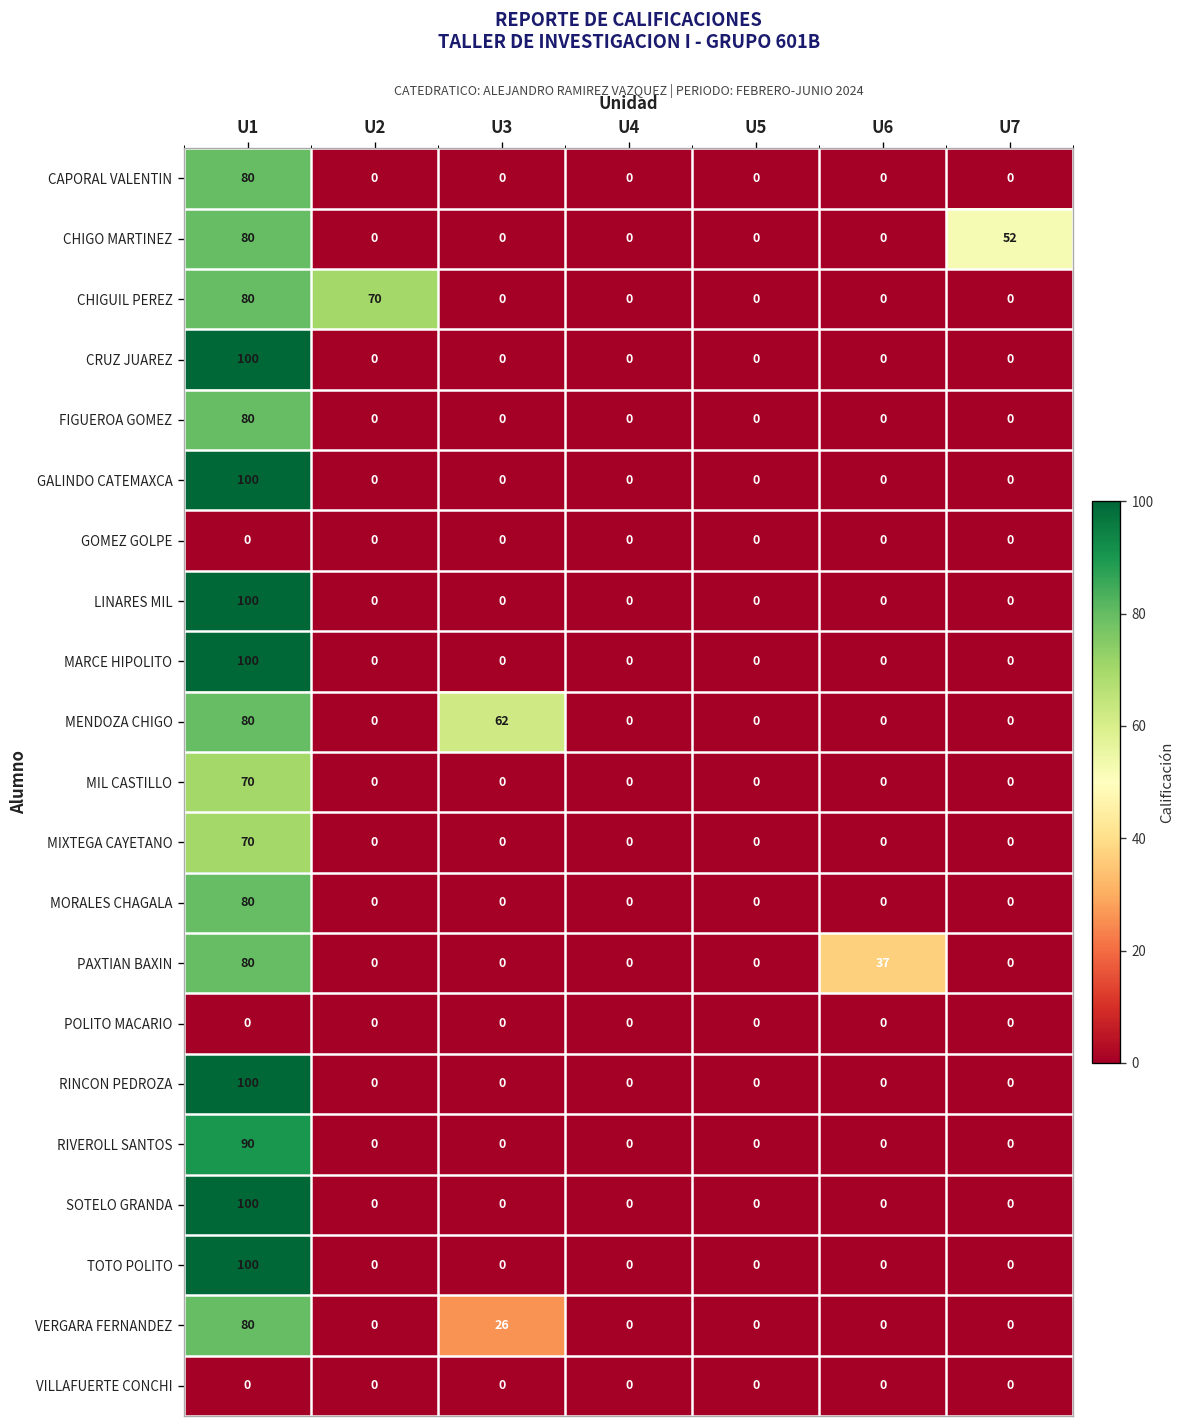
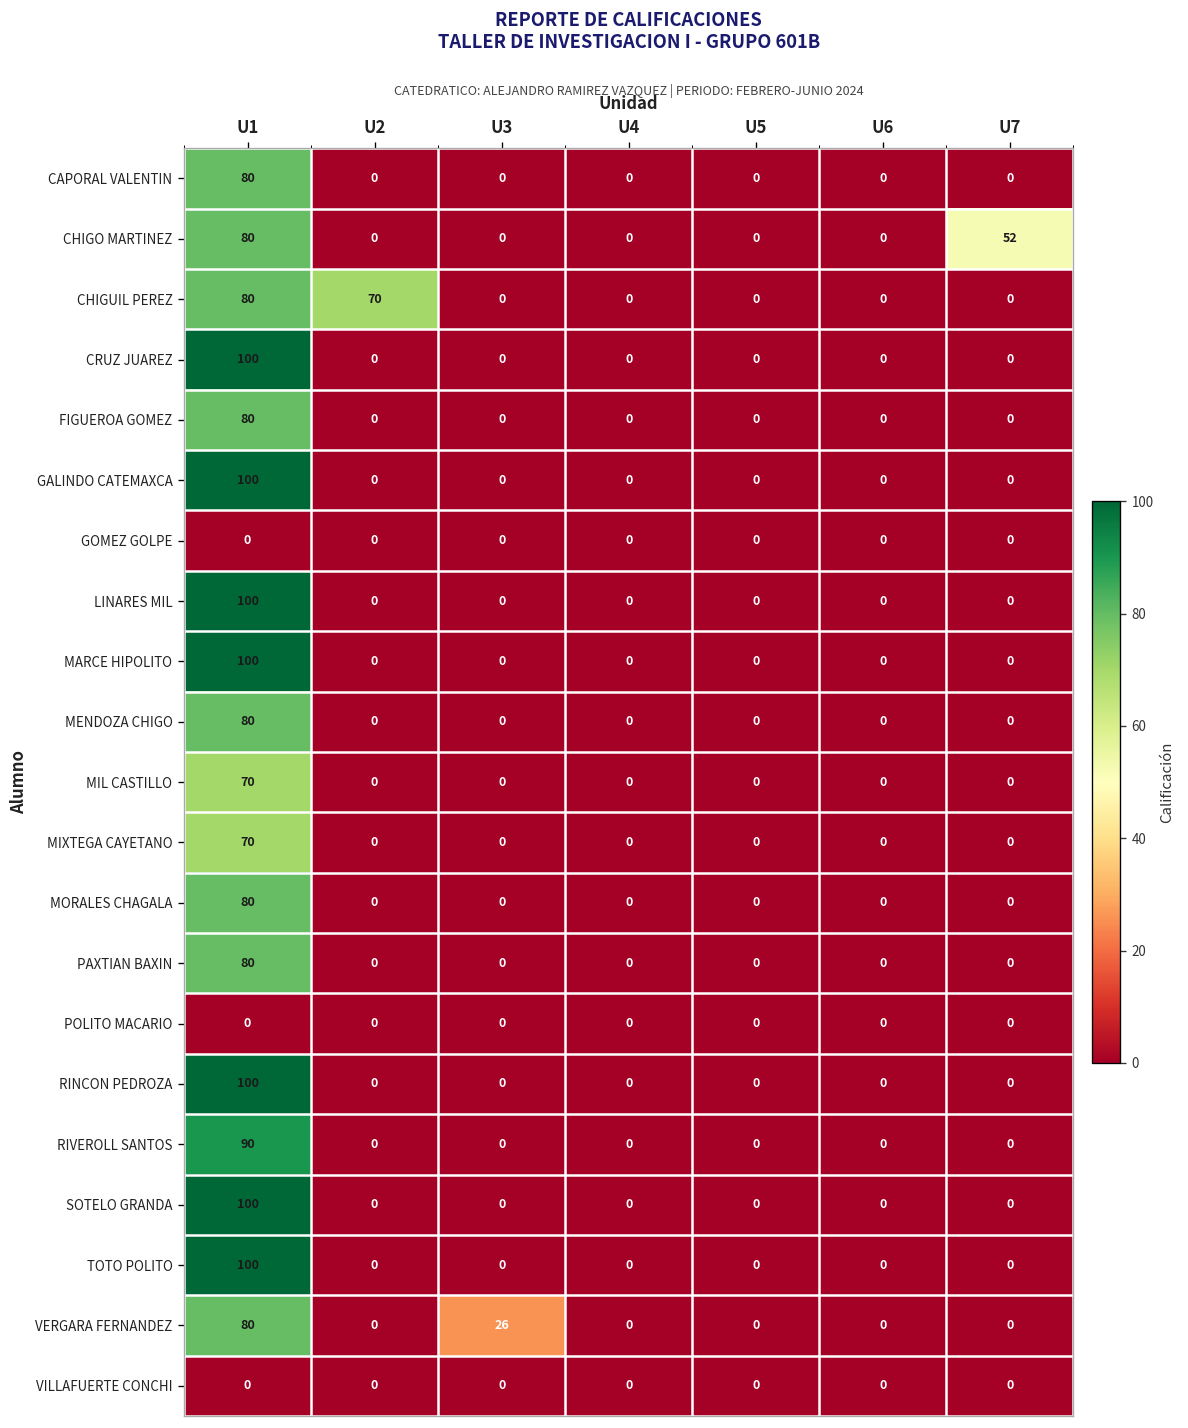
  {
    "CAPORAL VALENTIN": {
      "U1": 80,
      "U2": 0,
      "U3": 0,
      "U4": 0,
      "U5": 0,
      "U6": 0,
      "U7": 0
    },
    "CHIGO MARTINEZ": {
      "U1": 80,
      "U2": 0,
      "U3": 0,
      "U4": 0,
      "U5": 0,
      "U6": 0,
      "U7": 52
    },
    "CHIGUIL PEREZ": {
      "U1": 80,
      "U2": 70,
      "U3": 0,
      "U4": 0,
      "U5": 0,
      "U6": 0,
      "U7": 0
    },
    "CRUZ JUAREZ": {
      "U1": 100,
      "U2": 0,
      "U3": 0,
      "U4": 0,
      "U5": 0,
      "U6": 0,
      "U7": 0
    },
    "FIGUEROA GOMEZ": {
      "U1": 80,
      "U2": 0,
      "U3": 0,
      "U4": 0,
      "U5": 0,
      "U6": 0,
      "U7": 0
    },
    "GALINDO CATEMAXCA": {
      "U1": 100,
      "U2": 0,
      "U3": 0,
      "U4": 0,
      "U5": 0,
      "U6": 0,
      "U7": 0
    },
    "GOMEZ GOLPE": {
      "U1": 0,
      "U2": 0,
      "U3": 0,
      "U4": 0,
      "U5": 0,
      "U6": 0,
      "U7": 0
    },
    "LINARES MIL": {
      "U1": 100,
      "U2": 0,
      "U3": 0,
      "U4": 0,
      "U5": 0,
      "U6": 0,
      "U7": 0
    },
    "MARCE HIPOLITO": {
      "U1": 100,
      "U2": 0,
      "U3": 0,
      "U4": 0,
      "U5": 0,
      "U6": 0,
      "U7": 0
    },
    "MENDOZA CHIGO": {
      "U1": 80,
      "U2": 0,
-     "U3": 62,
+     "U3": 0,
      "U4": 0,
      "U5": 0,
      "U6": 0,
      "U7": 0
    },
    "MIL CASTILLO": {
      "U1": 70,
      "U2": 0,
      "U3": 0,
      "U4": 0,
      "U5": 0,
      "U6": 0,
      "U7": 0
    },
    "MIXTEGA CAYETANO": {
      "U1": 70,
      "U2": 0,
      "U3": 0,
      "U4": 0,
      "U5": 0,
      "U6": 0,
      "U7": 0
    },
    "MORALES CHAGALA": {
      "U1": 80,
      "U2": 0,
      "U3": 0,
      "U4": 0,
      "U5": 0,
      "U6": 0,
      "U7": 0
    },
    "PAXTIAN BAXIN": {
      "U1": 80,
      "U2": 0,
      "U3": 0,
      "U4": 0,
      "U5": 0,
-     "U6": 37,
+     "U6": 0,
      "U7": 0
    },
    "POLITO MACARIO": {
      "U1": 0,
      "U2": 0,
      "U3": 0,
      "U4": 0,
      "U5": 0,
      "U6": 0,
      "U7": 0
    },
    "RINCON PEDROZA": {
      "U1": 100,
      "U2": 0,
      "U3": 0,
      "U4": 0,
      "U5": 0,
      "U6": 0,
      "U7": 0
    },
    "RIVEROLL SANTOS": {
      "U1": 90,
      "U2": 0,
      "U3": 0,
      "U4": 0,
      "U5": 0,
      "U6": 0,
      "U7": 0
    },
    "SOTELO GRANDA": {
      "U1": 100,
      "U2": 0,
      "U3": 0,
      "U4": 0,
      "U5": 0,
      "U6": 0,
      "U7": 0
    },
    "TOTO POLITO": {
      "U1": 100,
      "U2": 0,
      "U3": 0,
      "U4": 0,
      "U5": 0,
      "U6": 0,
      "U7": 0
    },
    "VERGARA FERNANDEZ": {
      "U1": 80,
      "U2": 0,
      "U3": 26,
      "U4": 0,
      "U5": 0,
      "U6": 0,
      "U7": 0
    },
    "VILLAFUERTE CONCHI": {
      "U1": 0,
      "U2": 0,
      "U3": 0,
      "U4": 0,
      "U5": 0,
      "U6": 0,
      "U7": 0
    }
  }
